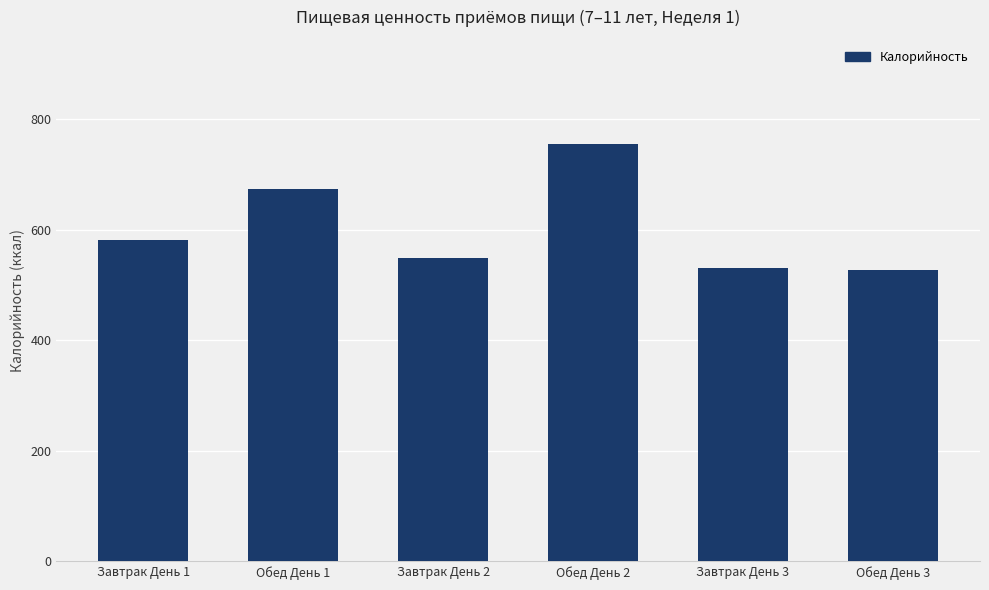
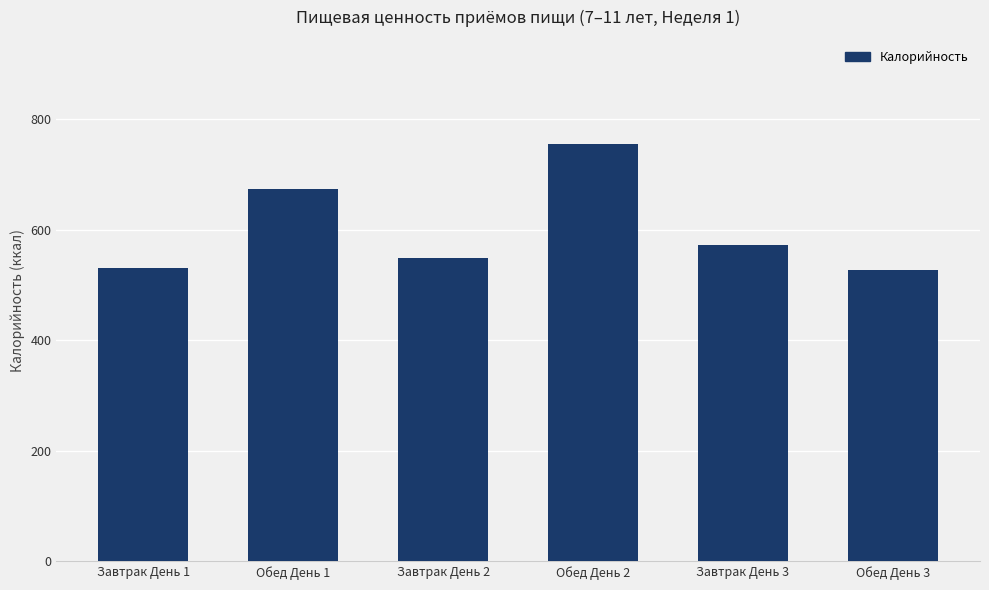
  {
-   "Завтрак День 1": 580,
+   "Завтрак День 1": 530,
    "Обед День 1": 670,
    "Завтрак День 2": 550,
    "Обед День 2": 760,
-   "Завтрак День 3": 530,
+   "Завтрак День 3": 570,
    "Обед День 3": 530
  }
